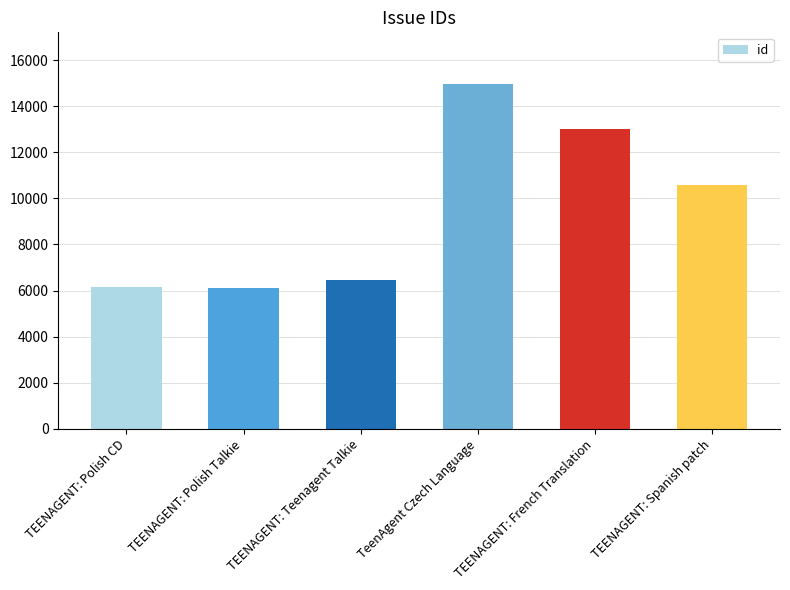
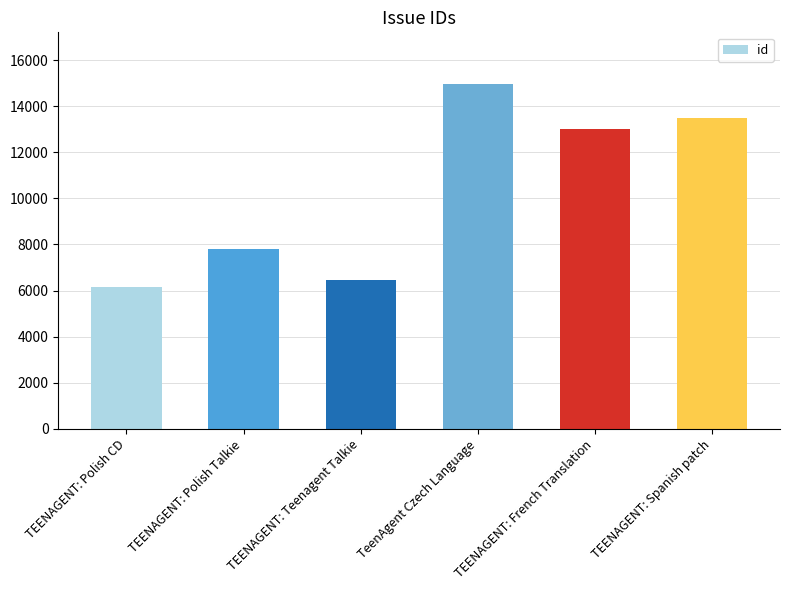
  {
    "TEENAGENT: Polish CD": 6100,
-   "TEENAGENT: Polish Talkie": 6100,
+   "TEENAGENT: Polish Talkie": 7800,
    "TEENAGENT: Teenagent Talkie": 6400,
    "TeenAgent Czech Language": 15000,
    "TEENAGENT: French Translation": 13000,
-   "TEENAGENT: Spanish patch": 10600
+   "TEENAGENT: Spanish patch": 13500
  }
